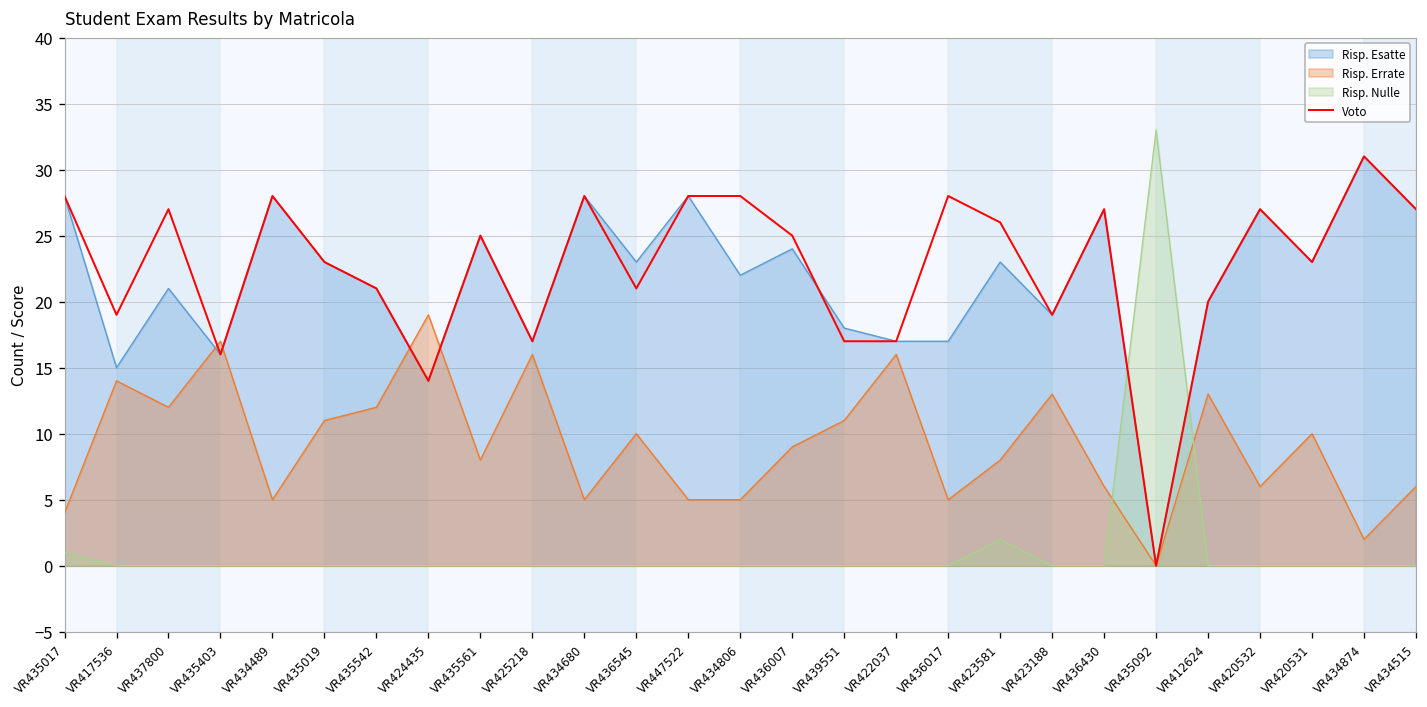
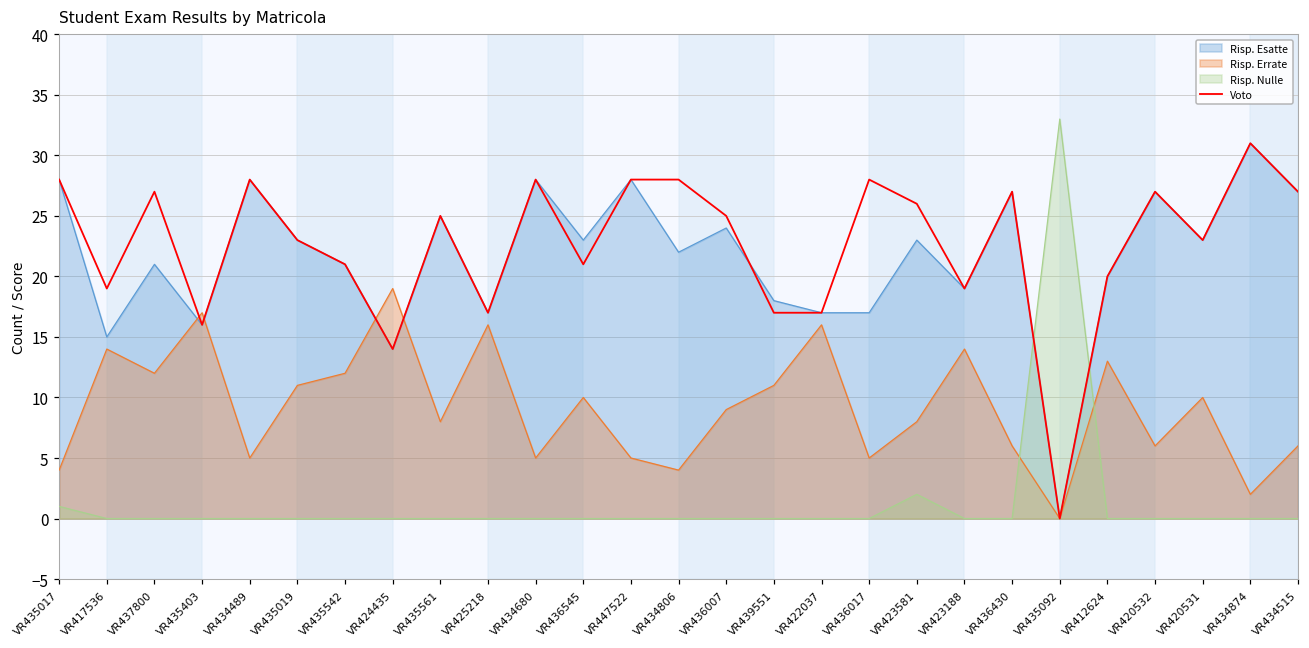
  {
    "Risp. Esatte": {
      "VR417536": 15,
      "VR437800": 21,
      "VR436545": 23,
      "VR434806": 22,
      "VR436007": 24,
      "VR439551": 18,
      "VR436017": 17,
      "VR423581": 23
    },
    "Risp. Errate": {
      "VR435017": 4,
      "VR417536": 14,
      "VR437800": 12,
      "VR435403": 17,
      "VR434489": 5,
      "VR435019": 11,
      "VR435542": 12,
      "VR424435": 19,
      "VR435561": 8,
      "VR425218": 16,
      "VR434680": 5,
      "VR436545": 10,
      "VR447522": 5,
-     "VR434806": 5,
+     "VR434806": 4,
      "VR436007": 9,
      "VR439551": 11,
      "VR422037": 16,
      "VR436017": 5,
      "VR423581": 8,
-     "VR423188": 13,
+     "VR423188": 14,
      "VR436430": 6,
      "VR412624": 13,
      "VR420532": 6,
      "VR420531": 10,
      "VR434874": 2,
      "VR434515": 6
    },
    "Risp. Nulle": {
      "VR435017": 1,
      "VR417536": 0,
      "VR437800": 0,
      "VR435403": 0,
      "VR434489": 0,
      "VR435019": 0,
      "VR435542": 0,
      "VR424435": 0,
      "VR435561": 0,
      "VR425218": 0,
      "VR434680": 0,
      "VR436545": 0,
      "VR447522": 0,
      "VR434806": 0,
      "VR436007": 0,
      "VR439551": 0,
      "VR422037": 0,
      "VR436017": 0,
      "VR423581": 2,
      "VR423188": 0,
      "VR436430": 0,
      "VR435092": 33,
      "VR412624": 0,
      "VR420532": 0,
      "VR420531": 0,
      "VR434874": 0,
      "VR434515": 0
    },
    "Voto": {
      "VR417536": 19,
      "VR437800": 27,
      "VR436545": 21,
      "VR434806": 28,
      "VR436007": 25,
      "VR439551": 17,
      "VR436017": 28,
      "VR423581": 26
    }
  }
